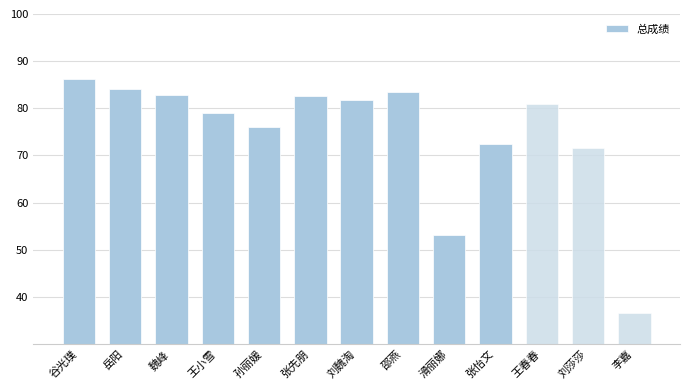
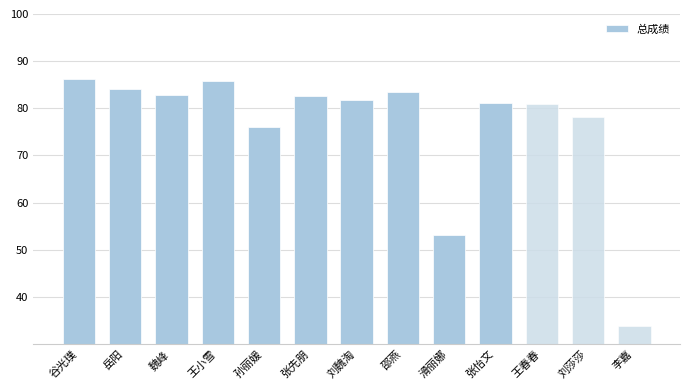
  {
    "谷光璞": 86,
    "岳阳": 84,
    "魏峰": 83,
-   "王小雪": 79,
+   "王小雪": 86,
    "孙丽媛": 76,
    "张先朋": 83,
    "刘魏淘": 82,
    "邵燕": 83,
    "滑丽娜": 53,
-   "张怡文": 72,
+   "张怡文": 81,
    "王春春": 81,
-   "刘莎莎": 72,
-   "李嘉": 37
+   "刘莎莎": 78,
+   "李嘉": 34
  }
